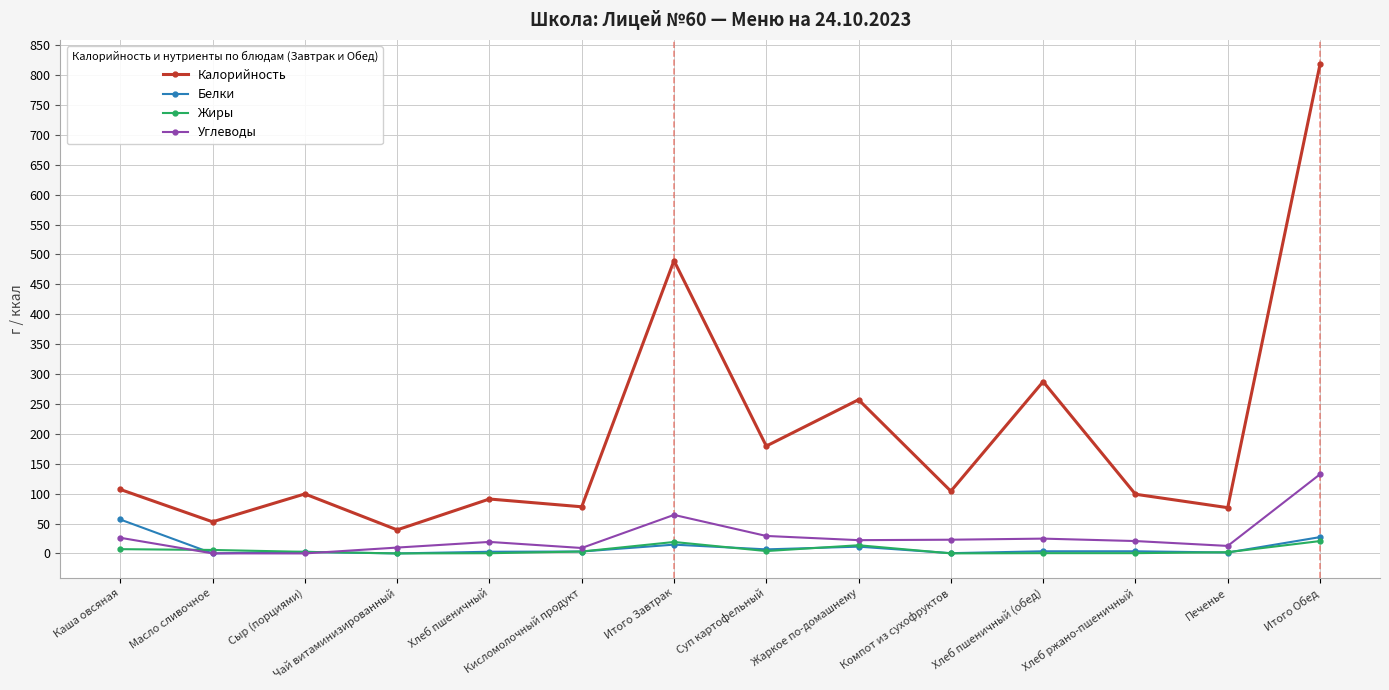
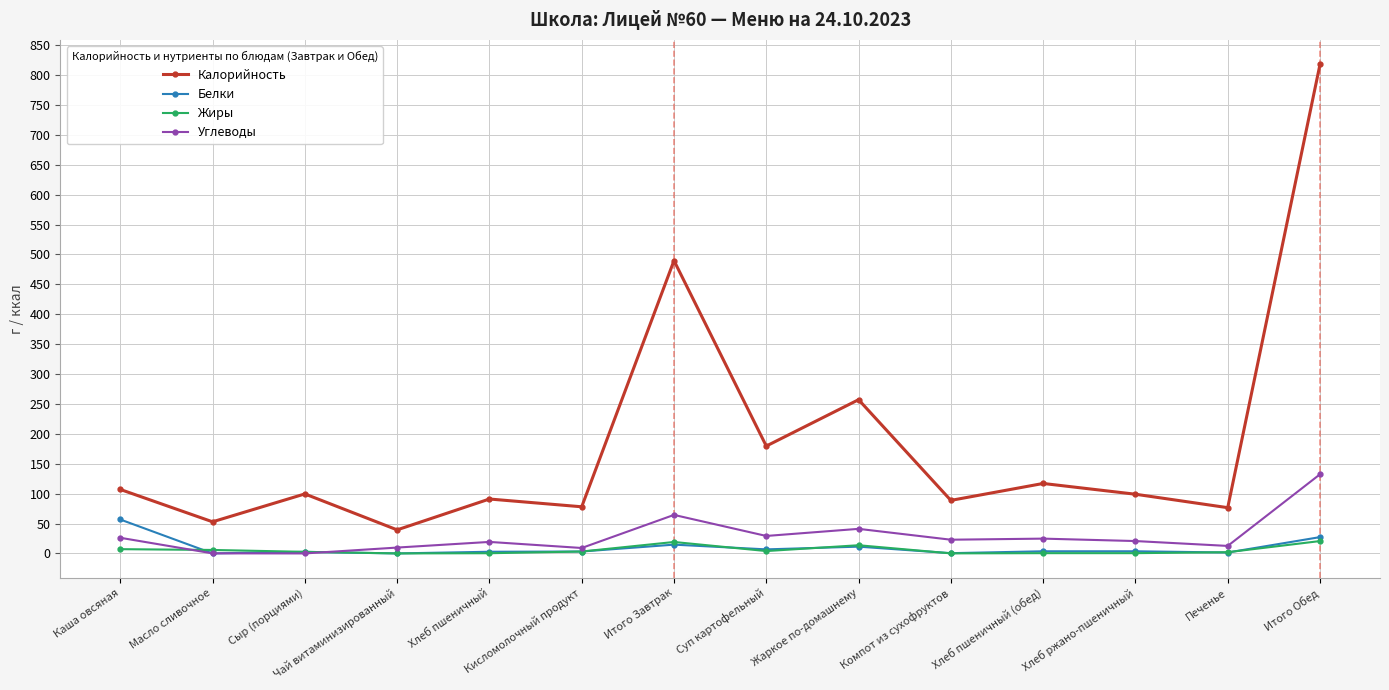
  {
    "Калорийность": {
      "Каша овсяная": 110,
      "Масло сливочное": 50,
      "Сыр (порциями)": 100,
      "Чай витаминизированный": 40,
      "Хлеб пшеничный": 90,
      "Кисломолочный продукт": 80,
      "Итого Завтрак": 490,
      "Суп картофельный": 180,
      "Жаркое по-домашнему": 260,
-     "Компот из сухофруктов": 100,
-     "Хлеб пшеничный (обед)": 290,
+     "Компот из сухофруктов": 90,
+     "Хлеб пшеничный (обед)": 120,
      "Хлеб ржано-пшеничный": 100,
      "Печенье": 80,
      "Итого Обед": 820
    },
    "Белки": {
      "Каша овсяная": 60,
      "Итого Завтрак": 10,
      "Итого Обед": 30
    },
    "Жиры": {
      "Каша овсяная": 10,
      "Масло сливочное": 10,
      "Итого Завтрак": 20,
      "Итого Обед": 20
    },
    "Углеводы": {
      "Каша овсяная": 30,
      "Чай витаминизированный": 10,
      "Хлеб пшеничный": 20,
      "Кисломолочный продукт": 10,
      "Итого Завтрак": 60,
      "Суп картофельный": 30,
-     "Жаркое по-домашнему": 20,
+     "Жаркое по-домашнему": 40,
      "Компот из сухофруктов": 20,
      "Хлеб пшеничный (обед)": 20,
      "Хлеб ржано-пшеничный": 20,
      "Печенье": 10,
      "Итого Обед": 130
    }
  }
